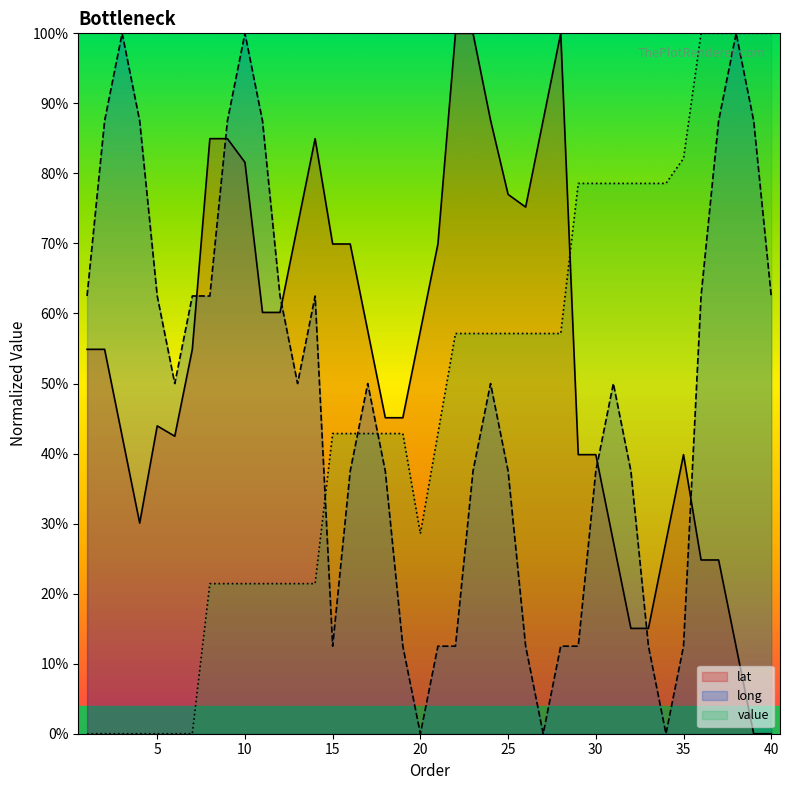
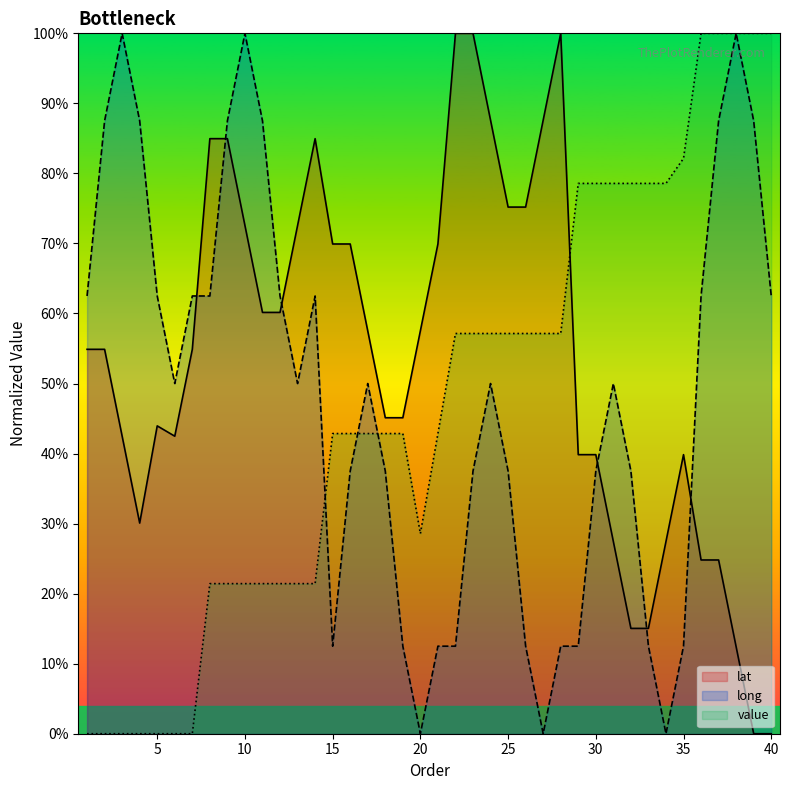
  {
    "lat": {
      "5": "44%",
-     "10": "82%",
+     "10": "73%",
      "15": "70%",
      "20": "58%",
-     "25": "77%",
+     "25": "75%",
      "30": "40%",
      "35": "40%"
    },
    "long": {
      "5": "63%",
      "10": "100%",
      "15": "13%",
      "25": "38%",
      "30": "38%",
      "35": "13%",
      "40": "63%"
    },
    "value": {
      "10": "21%",
      "15": "43%",
      "20": "29%",
      "25": "57%",
      "30": "79%",
      "35": "82%",
      "40": "100%"
    }
  }
